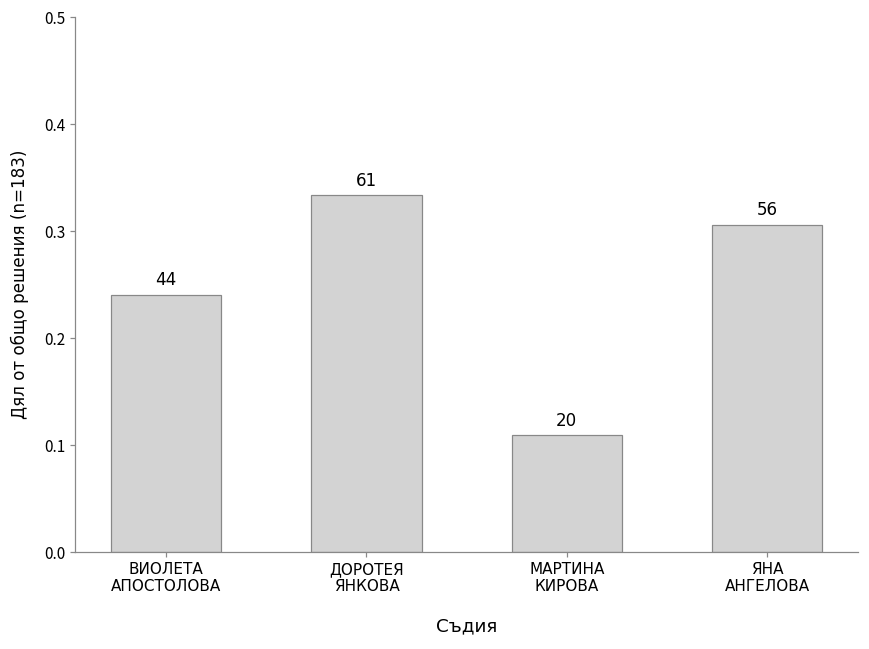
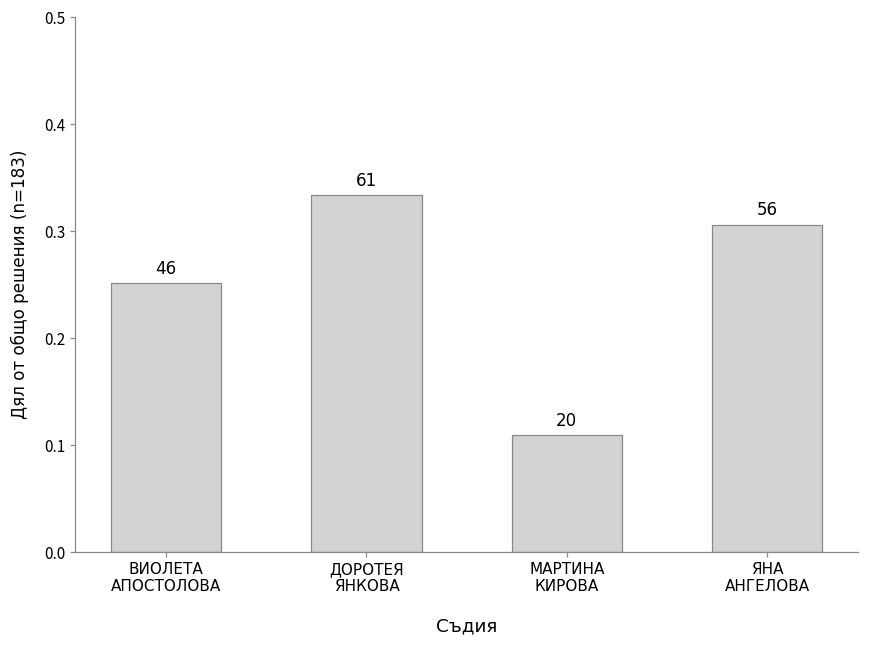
  {
-   "ВИОЛЕТА АПОСТОЛОВА": 44
+   "ВИОЛЕТА АПОСТОЛОВА": 46
  }
